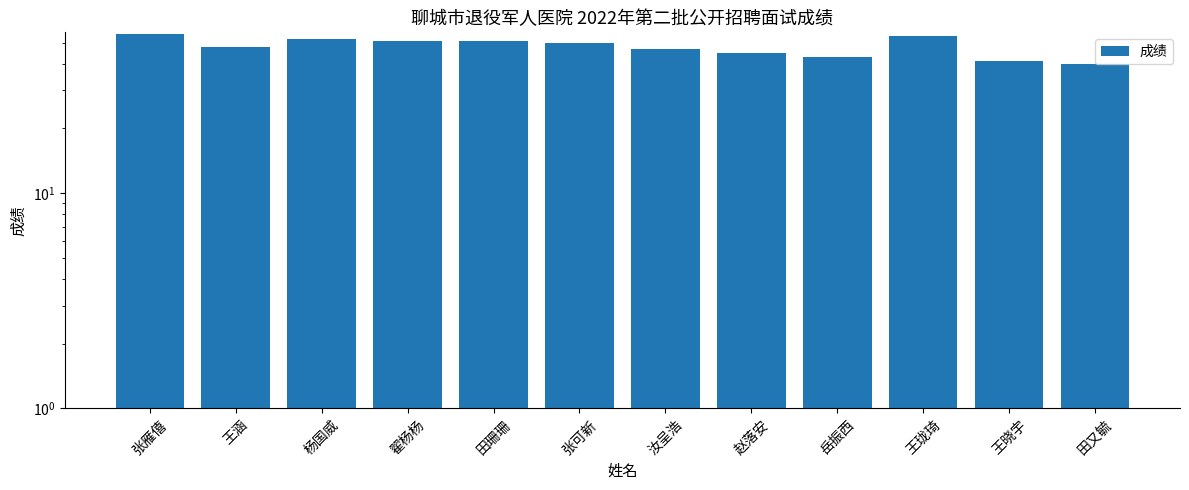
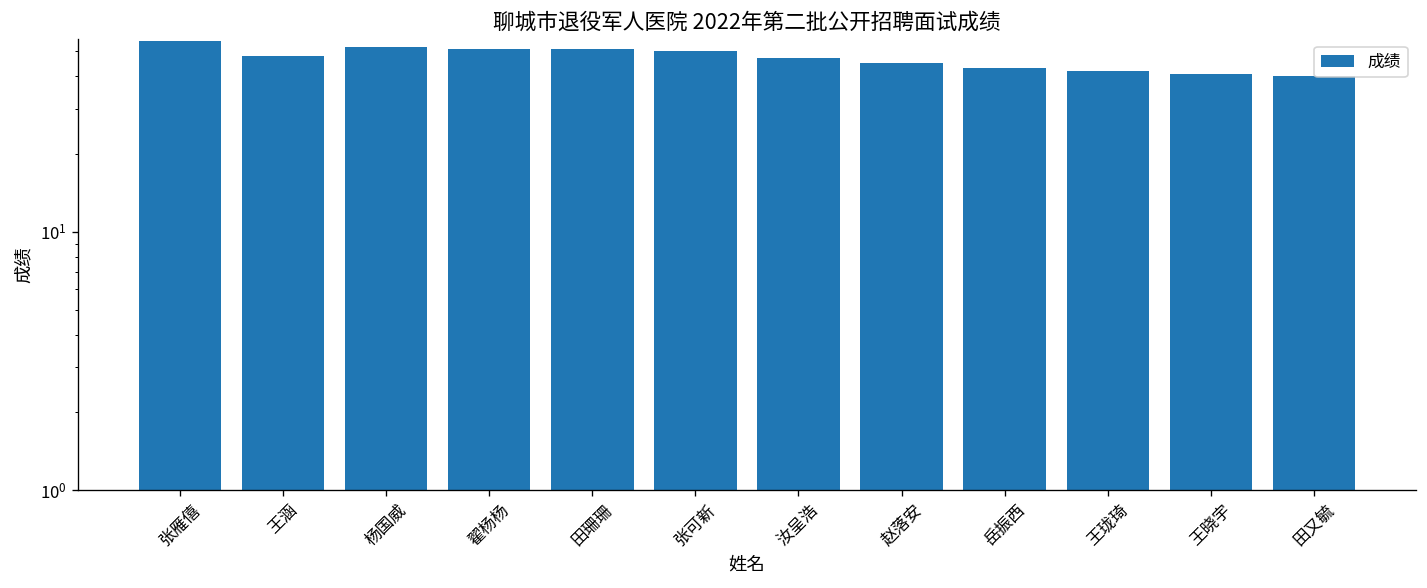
  {
    "张雁僖": 55,
    "王涵": 48,
    "杨国威": 52,
    "翟杨杨": 51,
    "田珊珊": 51,
    "张可新": 50,
    "汝呈浩": 47,
    "赵落安": 45,
    "岳振西": 43,
-   "王珑琦": 54,
+   "王珑琦": 42,
    "王晓宇": 41,
    "田又毓": 40
  }
